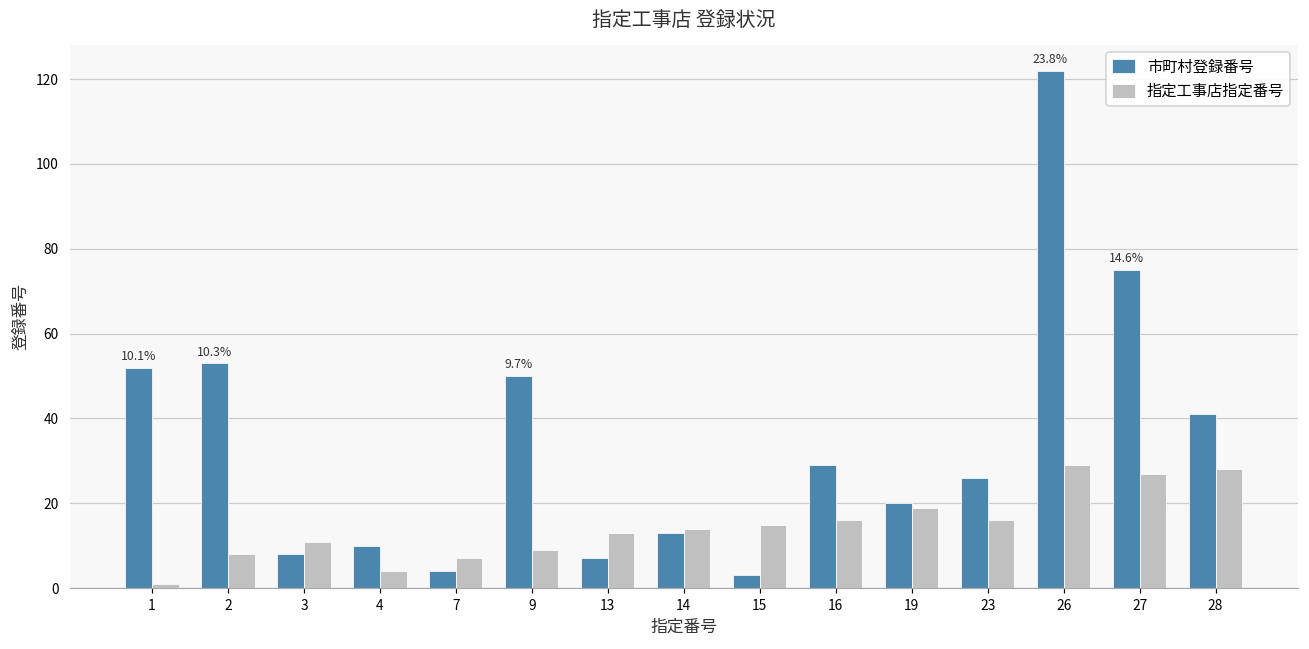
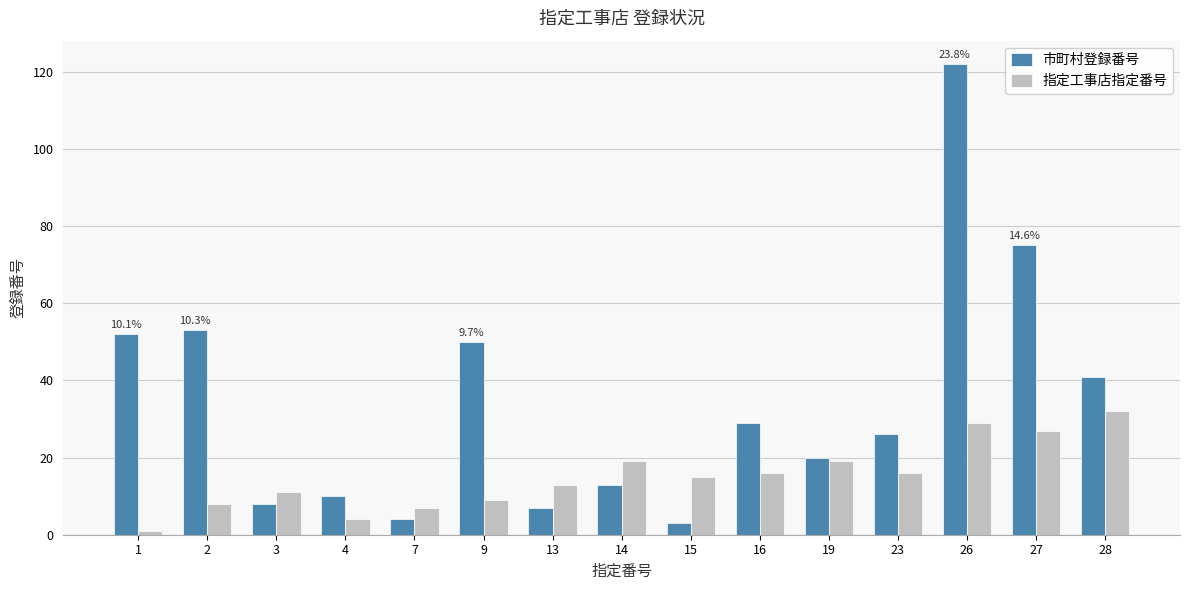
  {
    "市町村登録番号": {
      "3": 8,
      "4": 10,
      "7": 4,
      "13": 7,
      "14": 13,
      "15": 3,
      "16": 29,
      "19": 20,
      "23": 26,
      "28": 41
    },
    "指定工事店指定番号": {
      "1": 1,
      "2": 8,
      "3": 11,
      "4": 4,
      "7": 7,
      "9": 9,
      "13": 13,
-     "14": 14,
+     "14": 19,
      "15": 15,
      "16": 16,
      "19": 19,
      "23": 16,
      "26": 29,
      "27": 27,
-     "28": 28
+     "28": 32
    }
  }
